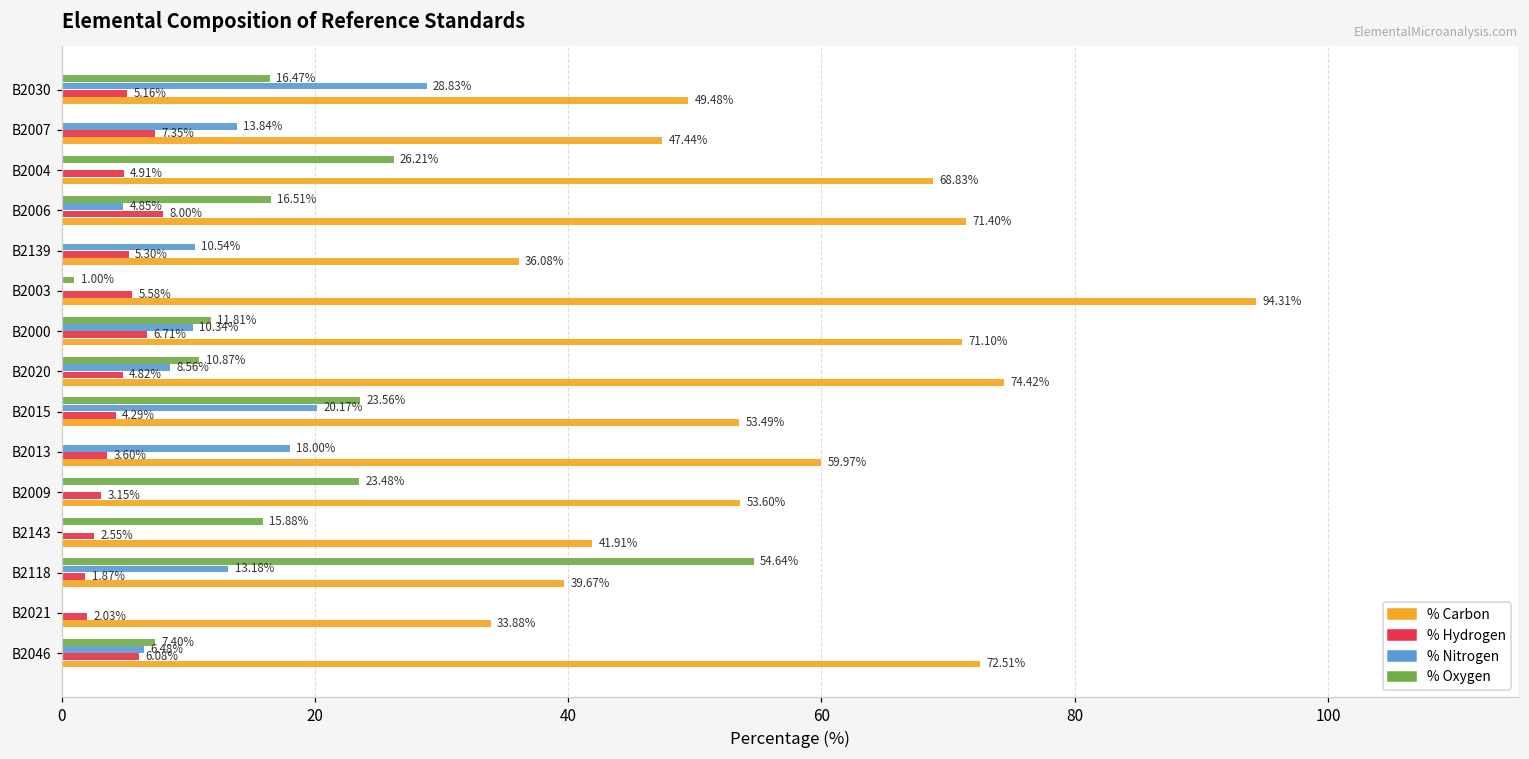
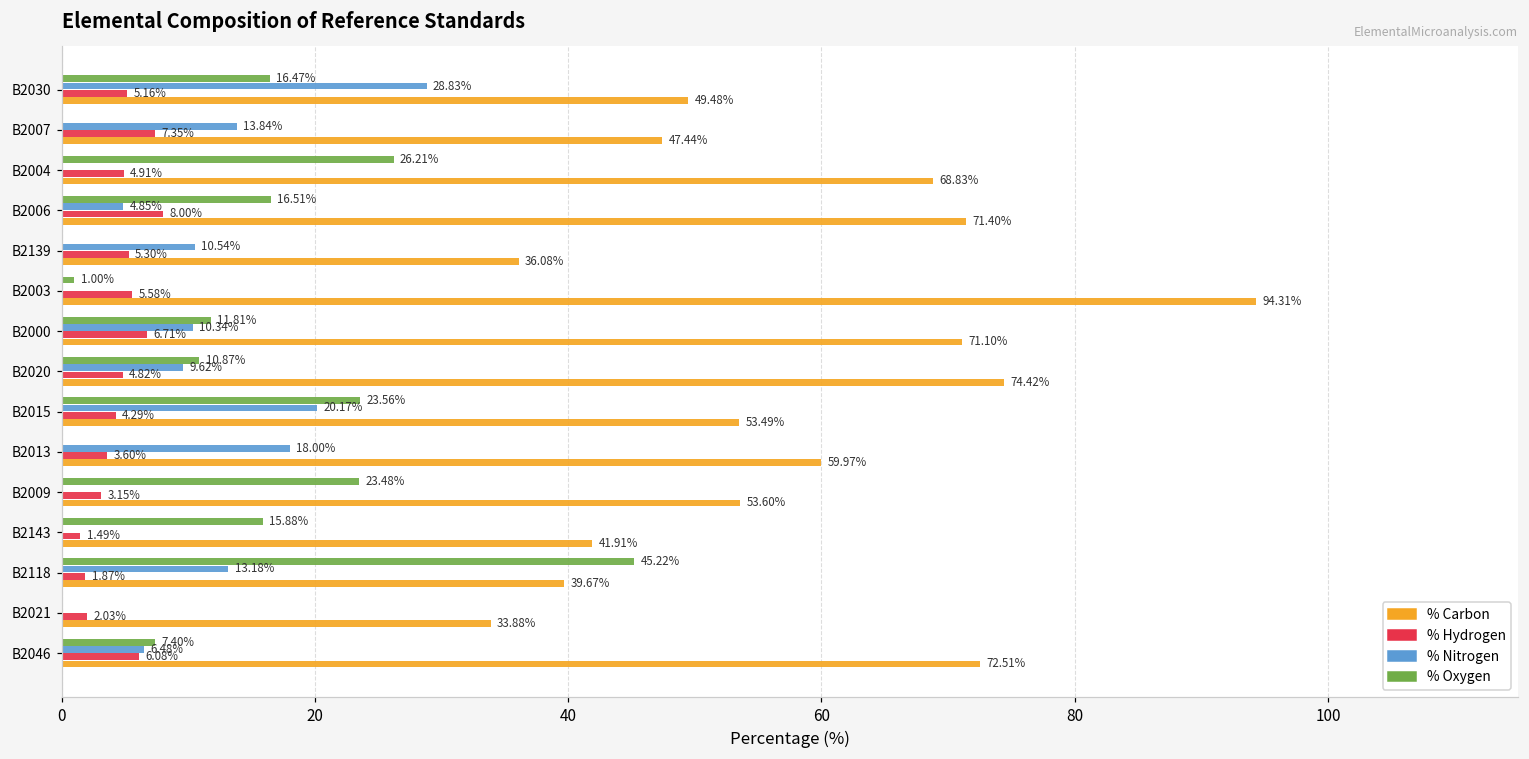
  {
    "% Carbon": {
      "B2030": "49.48%",
      "B2007": "47.44%",
      "B2004": "68.83%",
      "B2006": "71.40%",
      "B2139": "36.08%",
      "B2003": "94.31%",
      "B2000": "71.10%",
      "B2020": "74.42%",
      "B2015": "53.49%",
      "B2013": "59.97%",
      "B2009": "53.60%",
      "B2143": "41.91%",
      "B2118": "39.67%",
      "B2021": "33.88%",
      "B2046": "72.51%"
    },
    "% Hydrogen": {
      "B2030": "5.16%",
      "B2007": "7.35%",
      "B2004": "4.91%",
      "B2006": "8.00%",
      "B2139": "5.30%",
      "B2003": "5.58%",
      "B2000": "6.71%",
      "B2020": "4.82%",
      "B2015": "4.29%",
      "B2013": "3.60%",
      "B2009": "3.15%",
-     "B2143": "2.55%",
+     "B2143": "1.49%",
      "B2118": "1.87%",
      "B2021": "2.03%"
    },
    "% Nitrogen": {
      "B2030": "28.83%",
      "B2007": "13.84%",
      "B2006": "4.85%",
      "B2139": "10.54%",
-     "B2020": "8.56%",
+     "B2020": "9.62%",
      "B2015": "20.17%",
      "B2013": "18.00%",
      "B2118": "13.18%"
    },
    "% Oxygen": {
      "B2030": "16.47%",
      "B2004": "26.21%",
      "B2006": "16.51%",
      "B2003": "1.00%",
      "B2020": "10.87%",
      "B2015": "23.56%",
      "B2009": "23.48%",
      "B2143": "15.88%",
-     "B2118": "54.64%"
+     "B2118": "45.22%"
    }
  }
